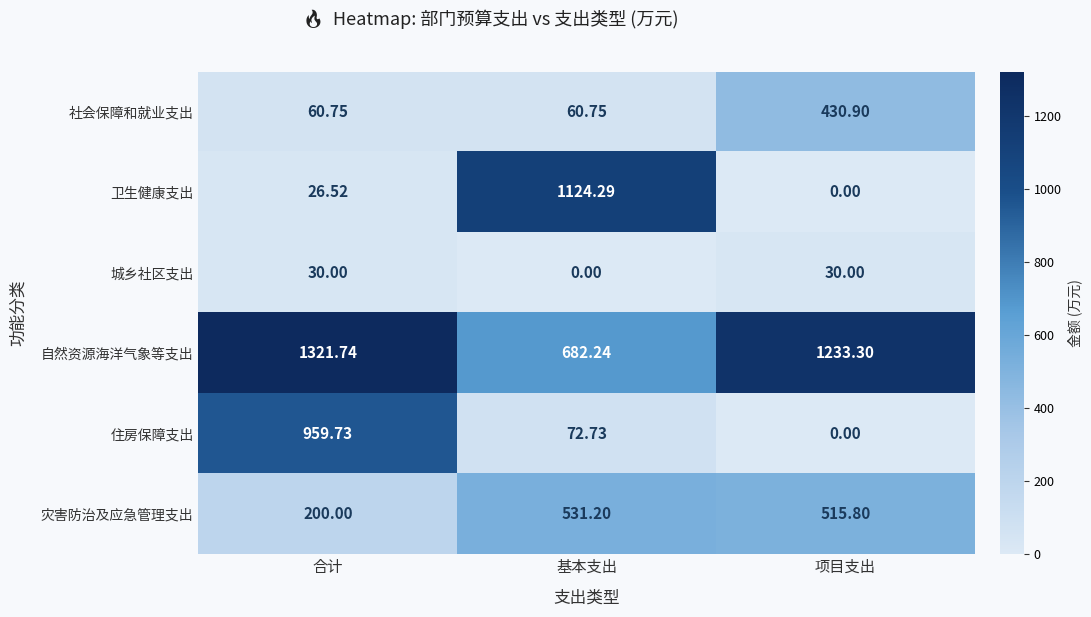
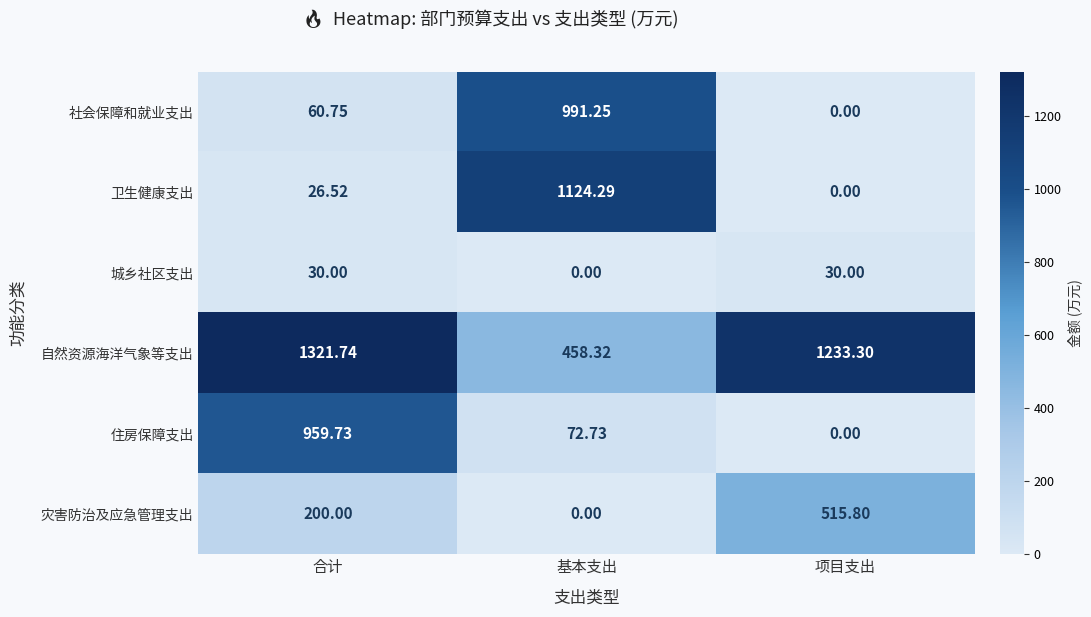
  {
    "社会保障和就业支出": {
      "合计": 60.75,
-     "基本支出": 60.75,
-     "项目支出": 430.90
+     "基本支出": 991.25,
+     "项目支出": 0.00
    },
    "卫生健康支出": {
      "合计": 26.52,
      "基本支出": 1124.29,
      "项目支出": 0.00
    },
    "城乡社区支出": {
      "合计": 30.00,
      "基本支出": 0.00,
      "项目支出": 30.00
    },
    "自然资源海洋气象等支出": {
      "合计": 1321.74,
-     "基本支出": 682.24,
+     "基本支出": 458.32,
      "项目支出": 1233.30
    },
    "住房保障支出": {
      "合计": 959.73,
      "基本支出": 72.73,
      "项目支出": 0.00
    },
    "灾害防治及应急管理支出": {
      "合计": 200.00,
-     "基本支出": 531.20,
+     "基本支出": 0.00,
      "项目支出": 515.80
    }
  }
